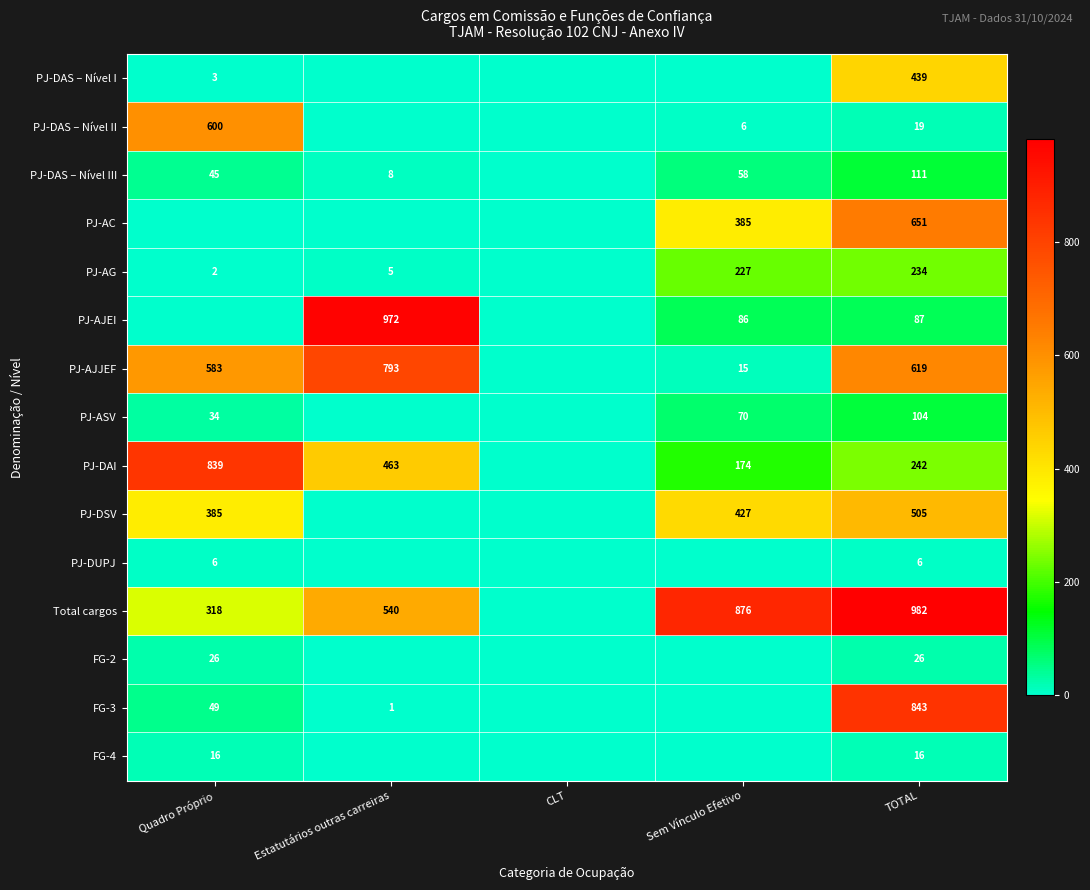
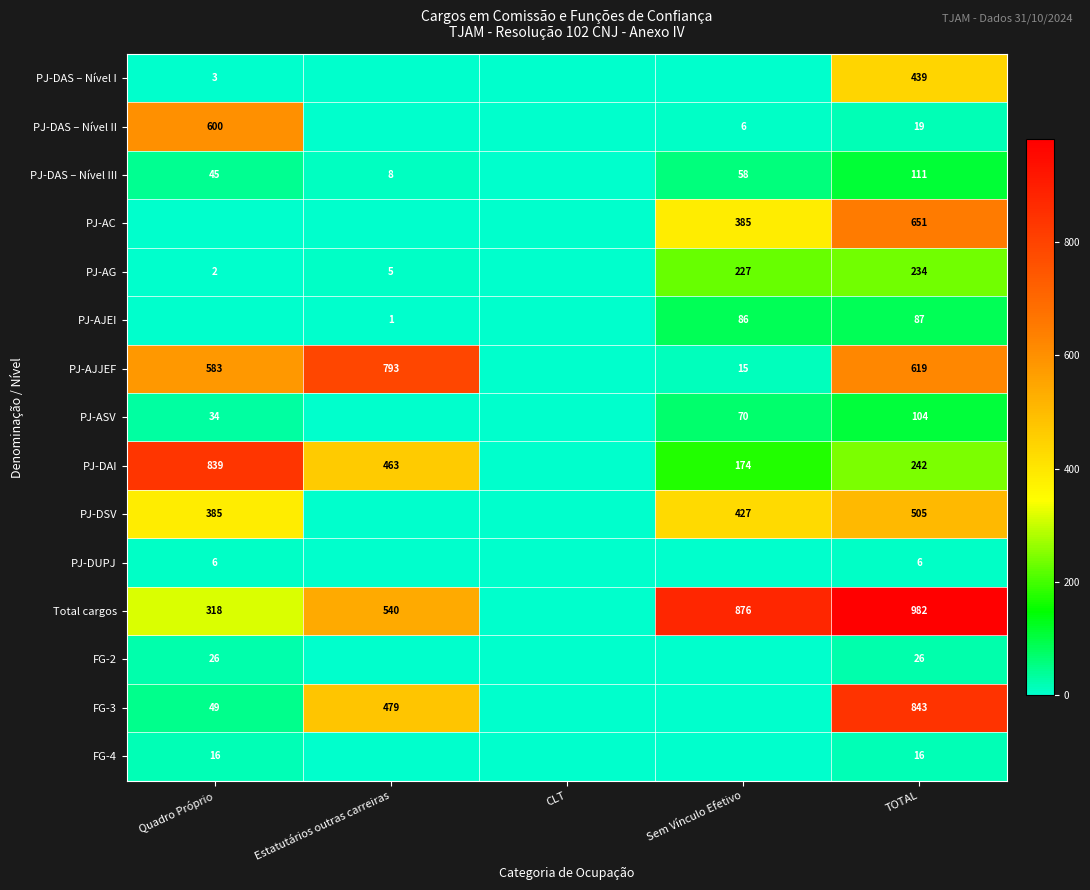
  {
    "PJ-DAS – Nível I": {
      "Quadro Próprio": 3,
      "TOTAL": 439
    },
    "PJ-DAS – Nível II": {
      "Quadro Próprio": 600,
      "Sem Vínculo Efetivo": 6,
      "TOTAL": 19
    },
    "PJ-DAS – Nível III": {
      "Quadro Próprio": 45,
      "Estatutários outras carreiras": 8,
      "Sem Vínculo Efetivo": 58,
      "TOTAL": 111
    },
    "PJ-AC": {
      "Sem Vínculo Efetivo": 385,
      "TOTAL": 651
    },
    "PJ-AG": {
      "Quadro Próprio": 2,
      "Estatutários outras carreiras": 5,
      "Sem Vínculo Efetivo": 227,
      "TOTAL": 234
    },
    "PJ-AJEI": {
-     "Estatutários outras carreiras": 972,
+     "Estatutários outras carreiras": 1,
      "Sem Vínculo Efetivo": 86,
      "TOTAL": 87
    },
    "PJ-AJJEF": {
      "Quadro Próprio": 583,
      "Estatutários outras carreiras": 793,
      "Sem Vínculo Efetivo": 15,
      "TOTAL": 619
    },
    "PJ-ASV": {
      "Quadro Próprio": 34,
      "Sem Vínculo Efetivo": 70,
      "TOTAL": 104
    },
    "PJ-DAI": {
      "Quadro Próprio": 839,
      "Estatutários outras carreiras": 463,
      "Sem Vínculo Efetivo": 174,
      "TOTAL": 242
    },
    "PJ-DSV": {
      "Quadro Próprio": 385,
      "Sem Vínculo Efetivo": 427,
      "TOTAL": 505
    },
    "PJ-DUPJ": {
      "Quadro Próprio": 6,
      "TOTAL": 6
    },
    "Total cargos": {
      "Quadro Próprio": 318,
      "Estatutários outras carreiras": 540,
      "Sem Vínculo Efetivo": 876,
      "TOTAL": 982
    },
    "FG-2": {
      "Quadro Próprio": 26,
      "TOTAL": 26
    },
    "FG-3": {
      "Quadro Próprio": 49,
-     "Estatutários outras carreiras": 1,
+     "Estatutários outras carreiras": 479,
      "TOTAL": 843
    },
    "FG-4": {
      "Quadro Próprio": 16,
      "TOTAL": 16
    }
  }
